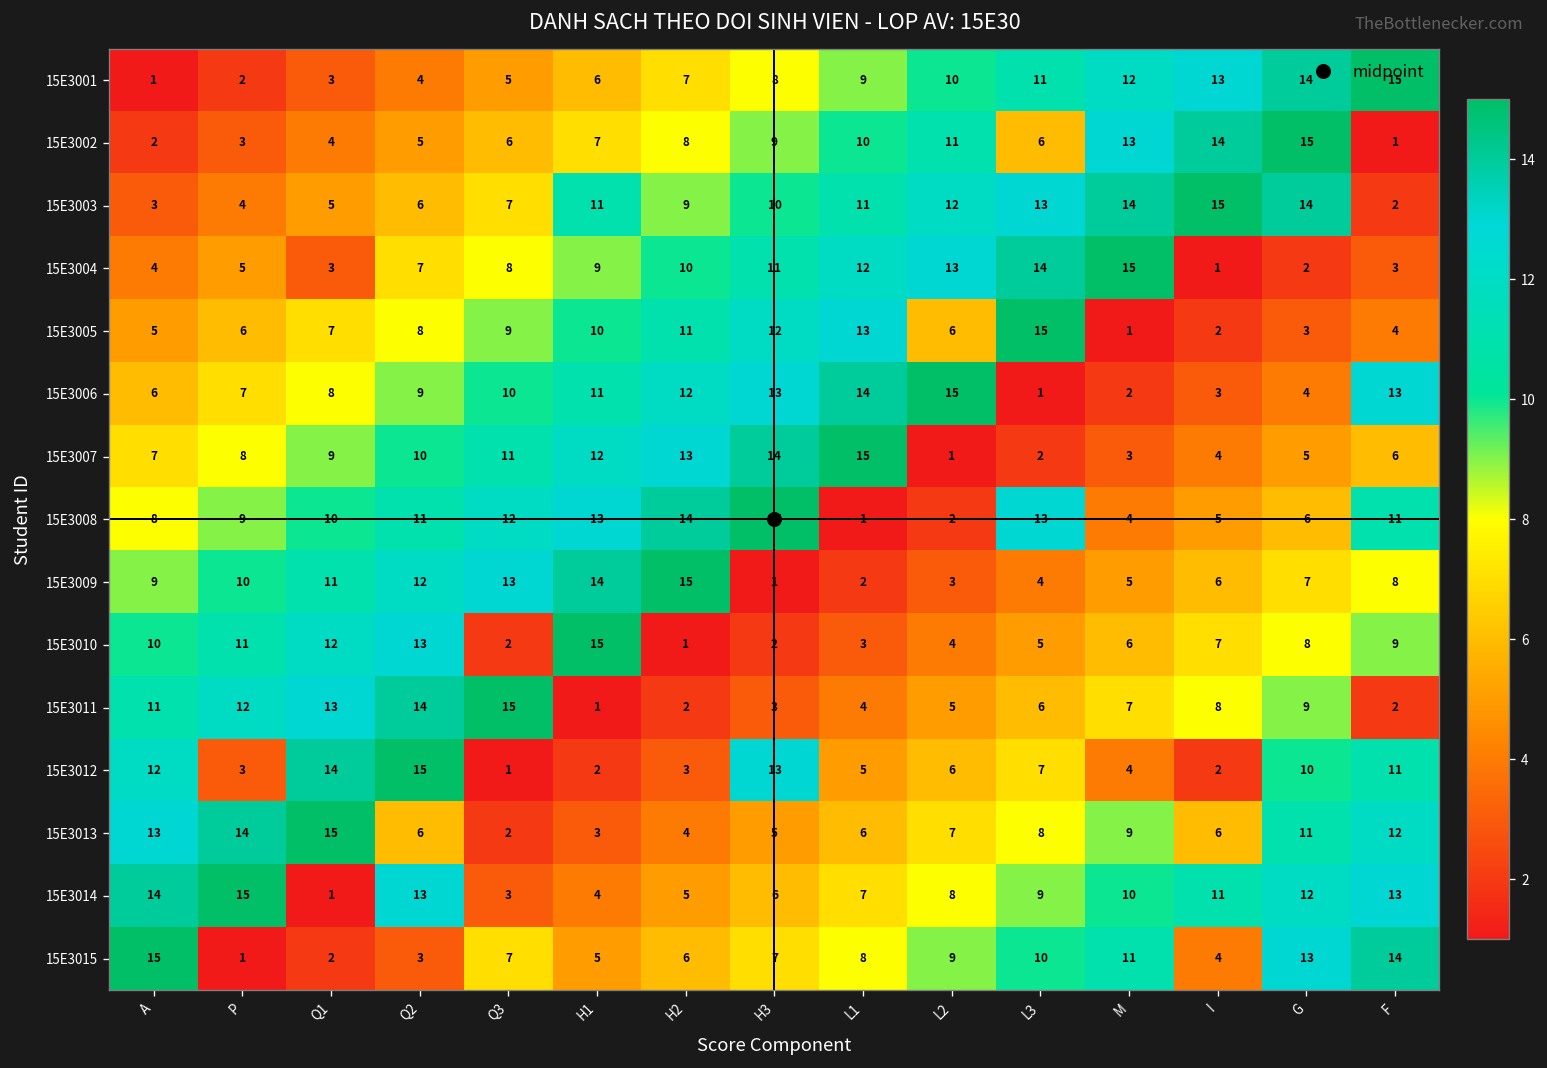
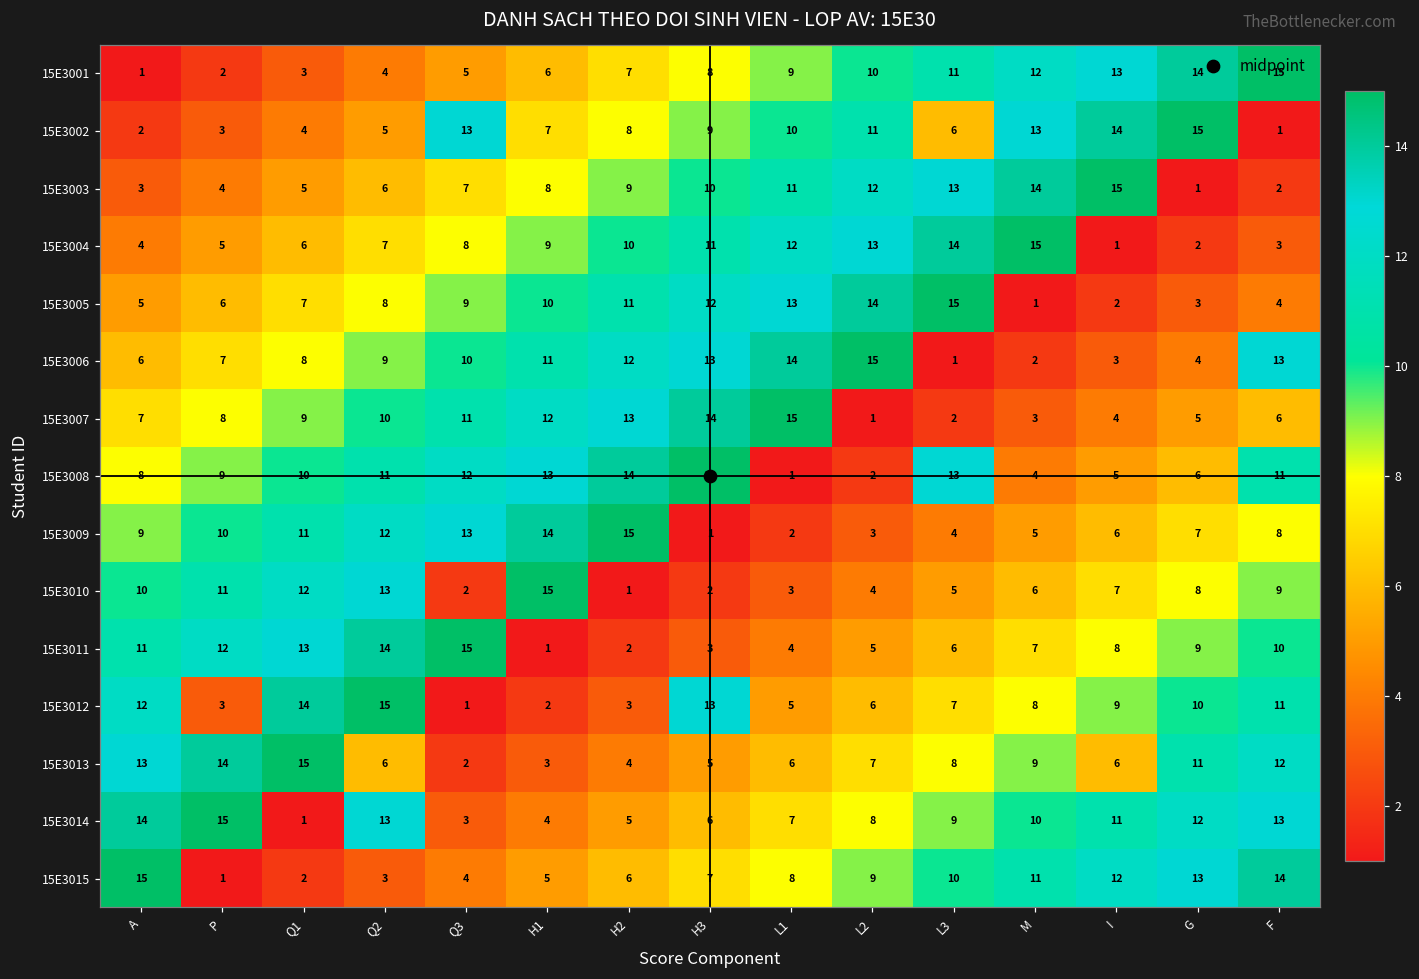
  {
    "15E3002": {
      "A": 2,
      "P": 3,
      "Q1": 4,
      "Q2": 5,
-     "Q3": 6,
+     "Q3": 13,
      "H1": 7,
      "H2": 8,
      "H3": 9,
      "L1": 10,
      "L2": 11,
      "L3": 6,
      "M": 13,
      "I": 14,
      "G": 15,
      "F": 1
    },
    "15E3003": {
      "A": 3,
      "P": 4,
      "Q1": 5,
      "Q2": 6,
      "Q3": 7,
-     "H1": 11,
+     "H1": 8,
      "H2": 9,
      "H3": 10,
      "L1": 11,
      "L2": 12,
      "L3": 13,
      "M": 14,
      "I": 15,
-     "G": 14,
+     "G": 1,
      "F": 2
    },
    "15E3004": {
      "A": 4,
      "P": 5,
-     "Q1": 3,
+     "Q1": 6,
      "Q2": 7,
      "Q3": 8,
      "H1": 9,
      "H2": 10,
      "H3": 11,
      "L1": 12,
      "L2": 13,
      "L3": 14,
      "M": 15,
      "I": 1,
      "G": 2,
      "F": 3
    },
    "15E3005": {
      "A": 5,
      "P": 6,
      "Q1": 7,
      "Q2": 8,
      "Q3": 9,
      "H1": 10,
      "H2": 11,
      "H3": 12,
      "L1": 13,
-     "L2": 6,
+     "L2": 14,
      "L3": 15,
      "M": 1,
      "I": 2,
      "G": 3,
      "F": 4
    },
    "15E3011": {
      "A": 11,
      "P": 12,
      "Q1": 13,
      "Q2": 14,
      "Q3": 15,
      "H1": 1,
      "H2": 2,
      "H3": 3,
      "L1": 4,
      "L2": 5,
      "L3": 6,
      "M": 7,
      "I": 8,
      "G": 9,
-     "F": 2
+     "F": 10
    },
    "15E3012": {
      "A": 12,
      "P": 3,
      "Q1": 14,
      "Q2": 15,
      "Q3": 1,
      "H1": 2,
      "H2": 3,
      "H3": 13,
      "L1": 5,
      "L2": 6,
      "L3": 7,
-     "M": 4,
-     "I": 2,
+     "M": 8,
+     "I": 9,
      "G": 10,
      "F": 11
    },
    "15E3015": {
      "A": 15,
      "P": 1,
      "Q1": 2,
      "Q2": 3,
-     "Q3": 7,
+     "Q3": 4,
      "H1": 5,
      "H2": 6,
      "H3": 7,
      "L1": 8,
      "L2": 9,
      "L3": 10,
      "M": 11,
-     "I": 4,
+     "I": 12,
      "G": 13,
      "F": 14
    }
  }
